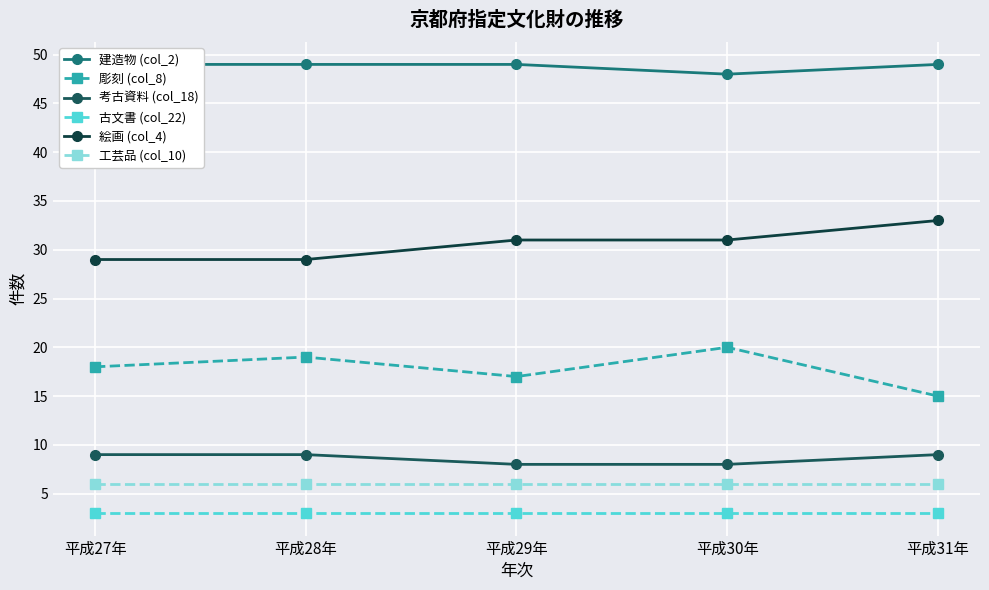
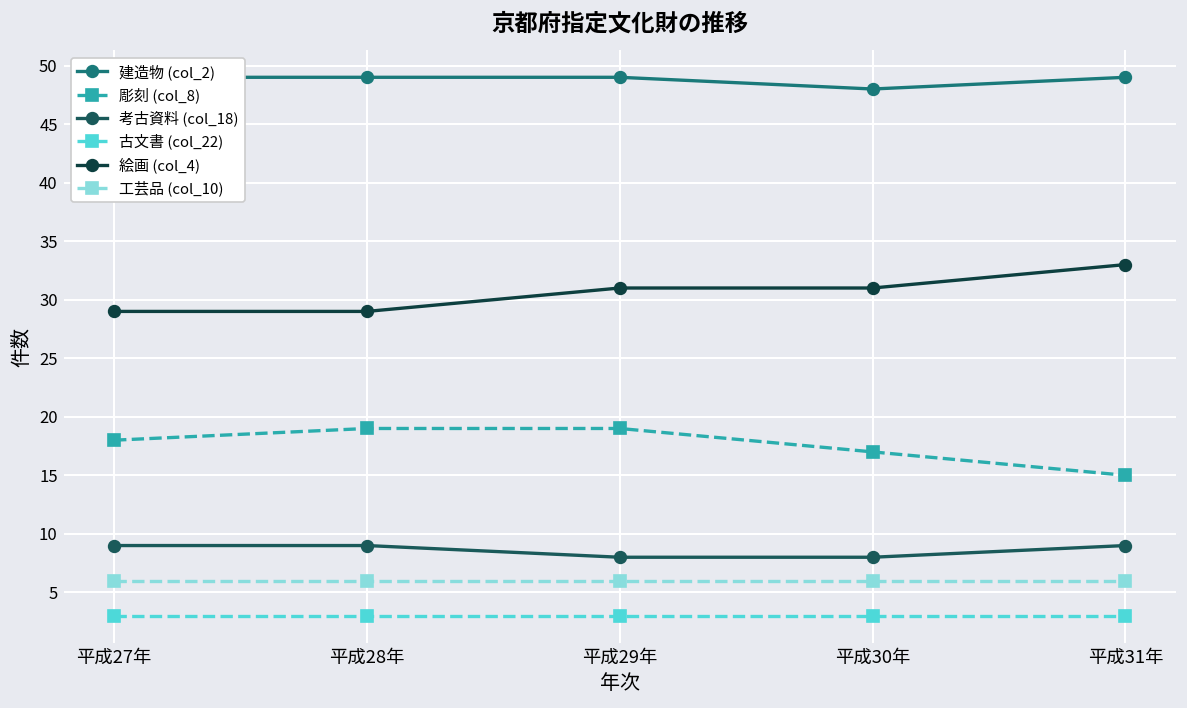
  {
    "彫刻 (col_8)": {
      "平成27年": 18,
      "平成28年": 19,
-     "平成29年": 17,
-     "平成30年": 20,
+     "平成29年": 19,
+     "平成30年": 17,
      "平成31年": 15
    }
  }
